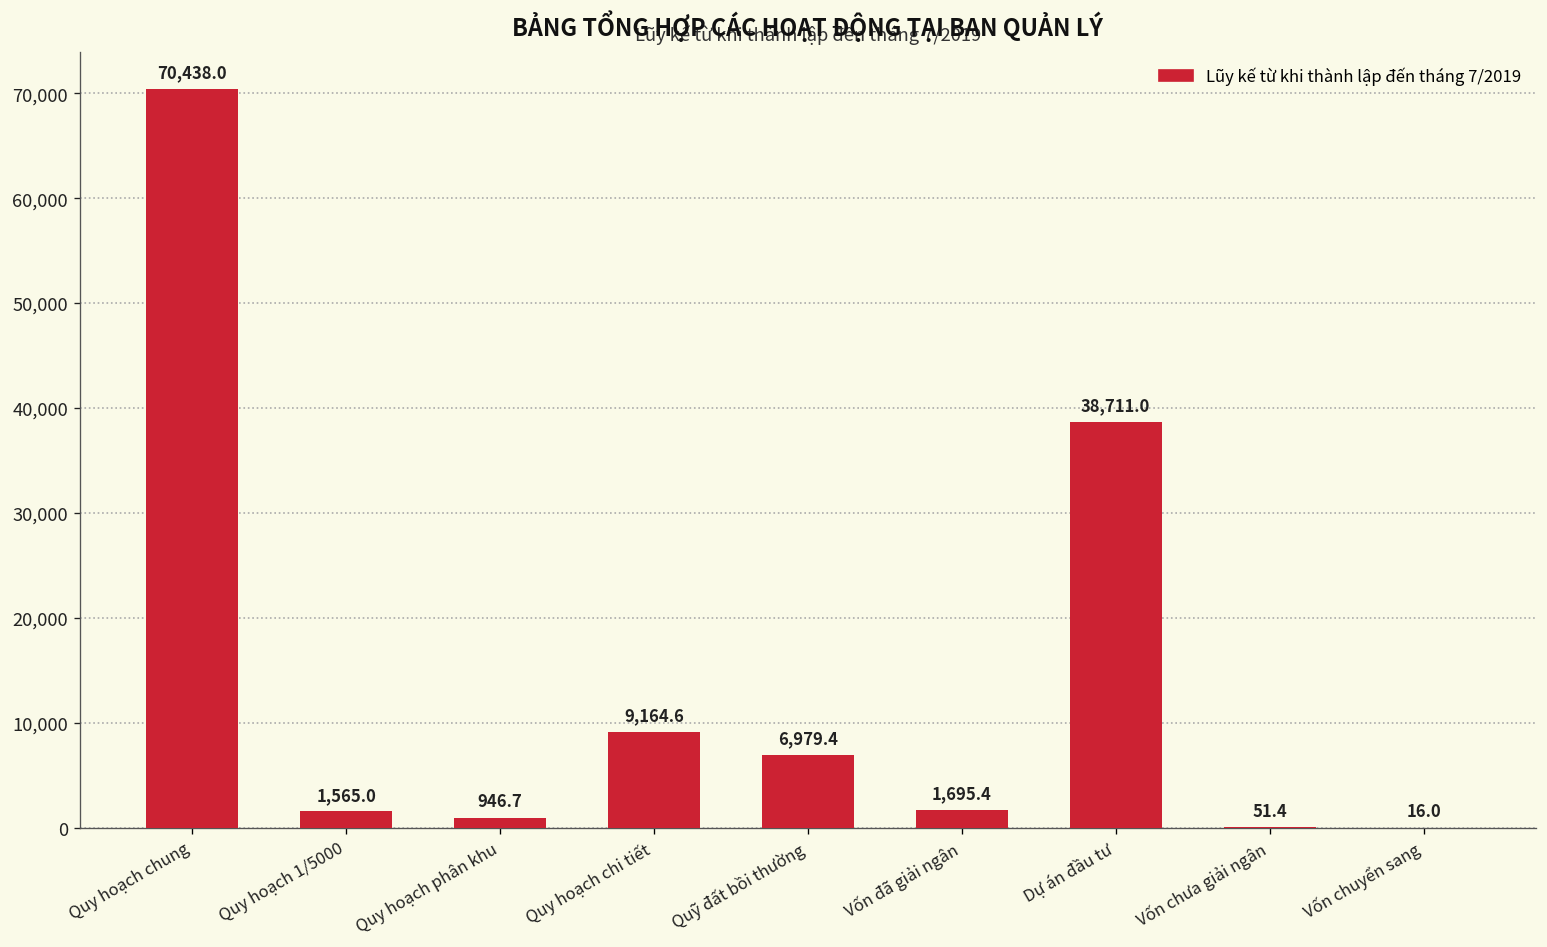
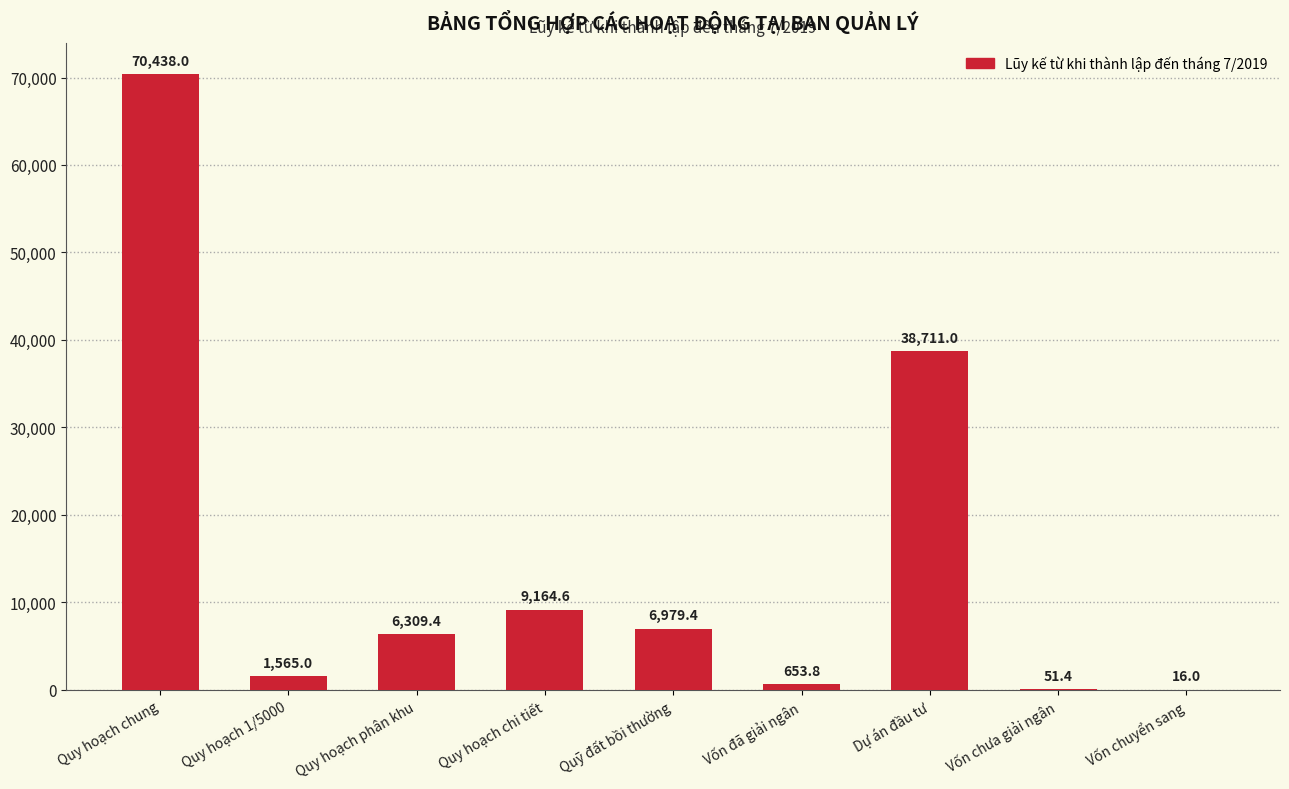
  {
    "Quy hoạch chung": "70,438.0",
    "Quy hoạch 1/5000": "1,565.0",
-   "Quy hoạch phân khu": "946.7",
+   "Quy hoạch phân khu": "6,309.4",
    "Quy hoạch chi tiết": "9,164.6",
    "Quỹ đất bồi thường": "6,979.4",
-   "Vốn đã giải ngân": "1,695.4",
+   "Vốn đã giải ngân": "653.8",
    "Dự án đầu tư": "38,711.0",
    "Vốn chưa giải ngân": "51.4",
    "Vốn chuyển sang": "16.0"
  }
